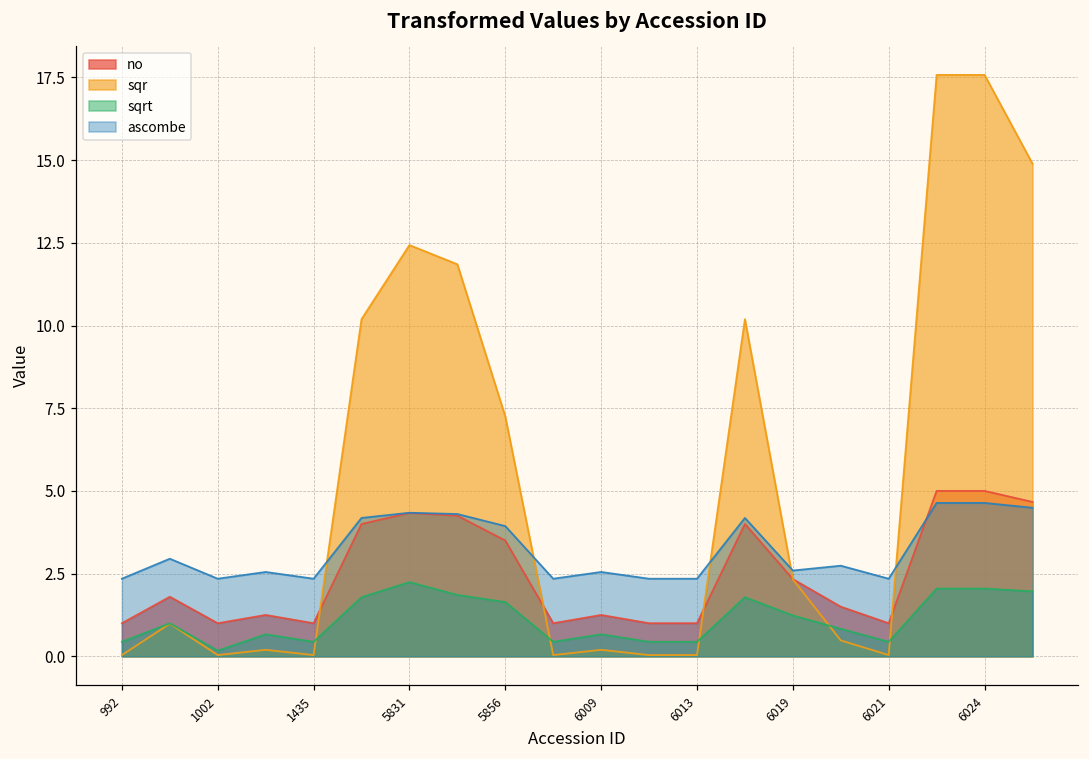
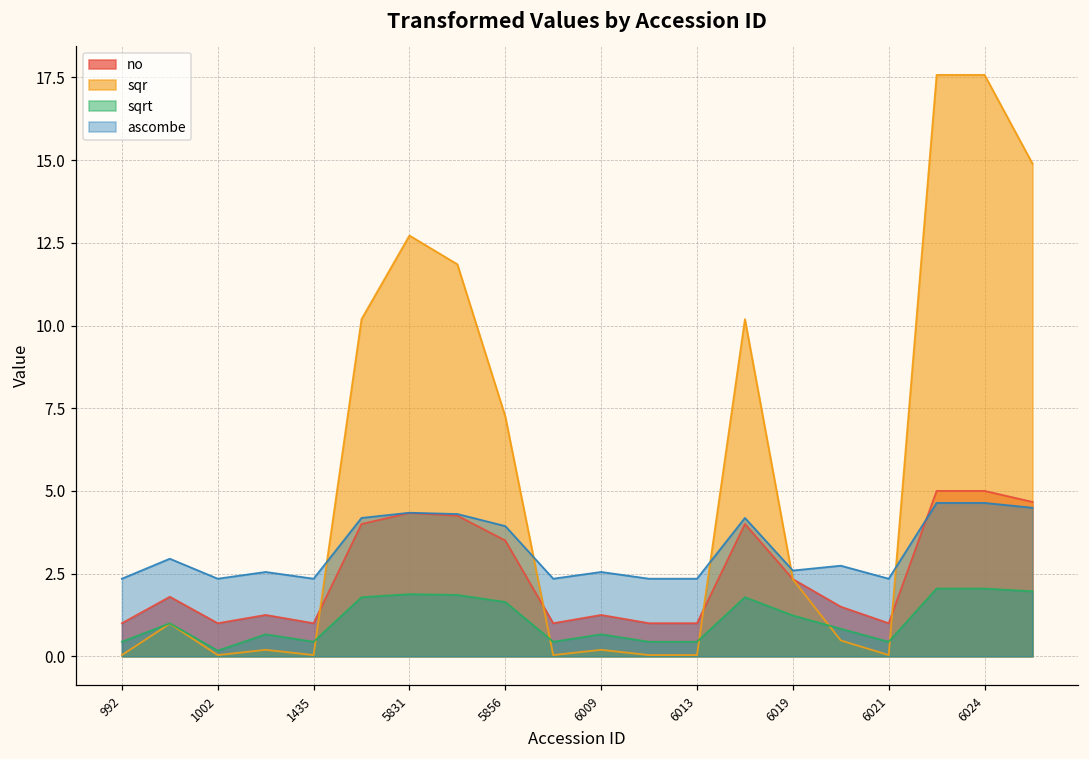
  {
    "no": {
      "992": 1.0,
      "1002": 1.0,
      "1435": 1.0,
      "5856": 3.5,
      "6009": 1.3,
      "6013": 1.0,
      "6021": 1.0,
      "6024": 5.0
    },
    "sqr": {
      "992": 0.0,
      "1002": 0.0,
      "1435": 0.0,
-     "5831": 12.4,
+     "5831": 12.7,
      "5856": 7.2,
      "6009": 0.2,
      "6013": 0.0,
      "6021": 0.0,
      "6024": 17.6
    },
    "sqrt": {
      "992": 0.4,
      "1002": 0.2,
      "1435": 0.4,
-     "5831": 2.2,
+     "5831": 1.9,
      "5856": 1.6,
      "6009": 0.7,
      "6013": 0.4,
      "6019": 1.2,
      "6021": 0.4,
      "6024": 2.0
    },
    "ascombe": {
      "992": 2.3,
      "1002": 2.3,
      "1435": 2.3,
      "5856": 3.9,
      "6009": 2.5,
      "6013": 2.3,
      "6019": 2.6,
      "6021": 2.3,
      "6024": 4.6
    }
  }
